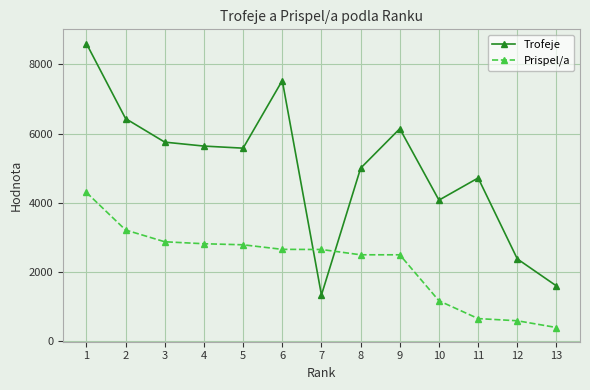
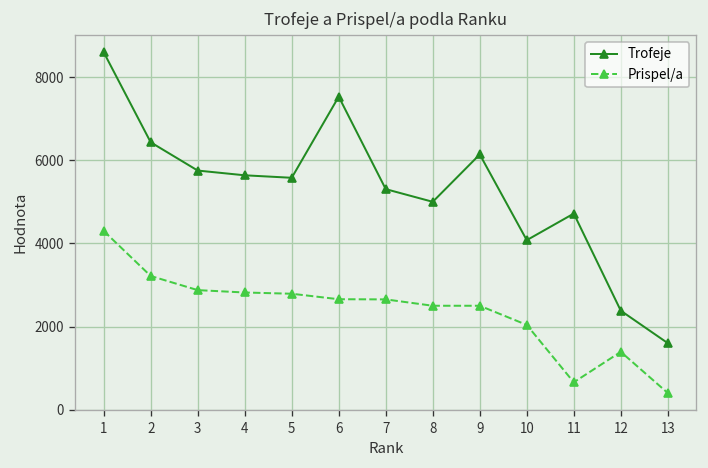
  {
    "Trofeje": {
      "1": 8600,
      "2": 6400,
      "3": 5800,
      "4": 5600,
      "5": 5600,
      "6": 7500,
-     "7": 1300,
+     "7": 5300,
      "8": 5000,
      "9": 6100,
      "10": 4100,
      "11": 4700,
      "12": 2400,
      "13": 1600
    },
    "Prispel/a": {
      "1": 4300,
      "2": 3200,
      "3": 2900,
      "4": 2800,
      "5": 2800,
      "6": 2700,
      "7": 2700,
      "8": 2500,
      "9": 2500,
-     "10": 1200,
+     "10": 2000,
      "11": 700,
-     "12": 600,
+     "12": 1400,
      "13": 400
    }
  }
